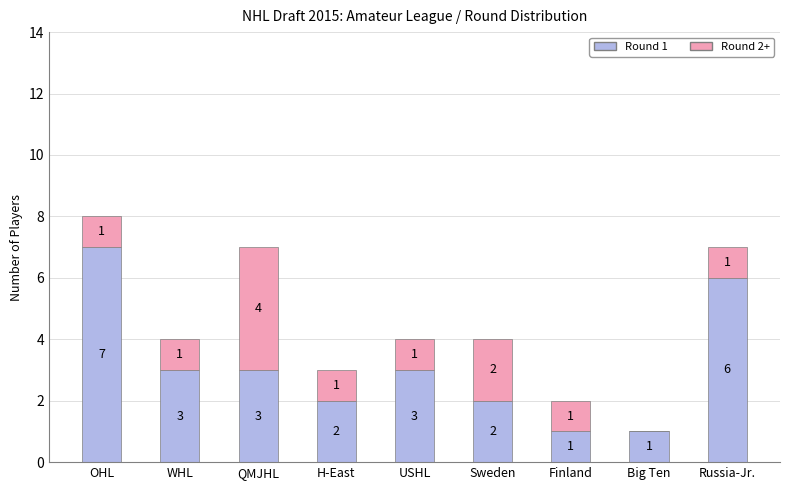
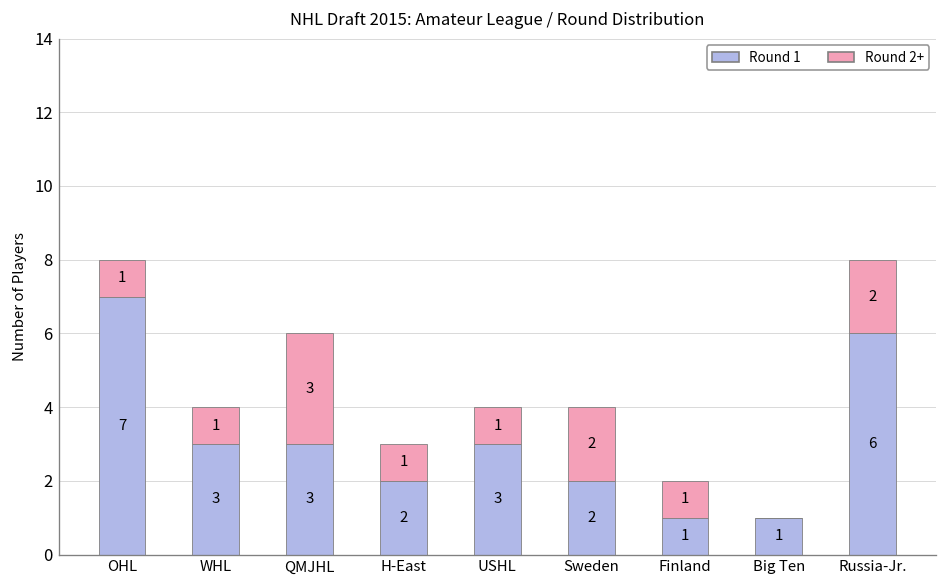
  {
    "Round 1": {
      "OHL": 7,
      "WHL": 3,
      "QMJHL": 3,
      "H-East": 2,
      "USHL": 3,
      "Sweden": 2,
      "Finland": 1,
      "Big Ten": 1,
      "Russia-Jr.": 6
    },
    "Round 2+": {
      "OHL": 1,
      "WHL": 1,
-     "QMJHL": 4,
+     "QMJHL": 3,
      "H-East": 1,
      "USHL": 1,
      "Sweden": 2,
      "Finland": 1,
-     "Russia-Jr.": 1
+     "Russia-Jr.": 2
    }
  }
